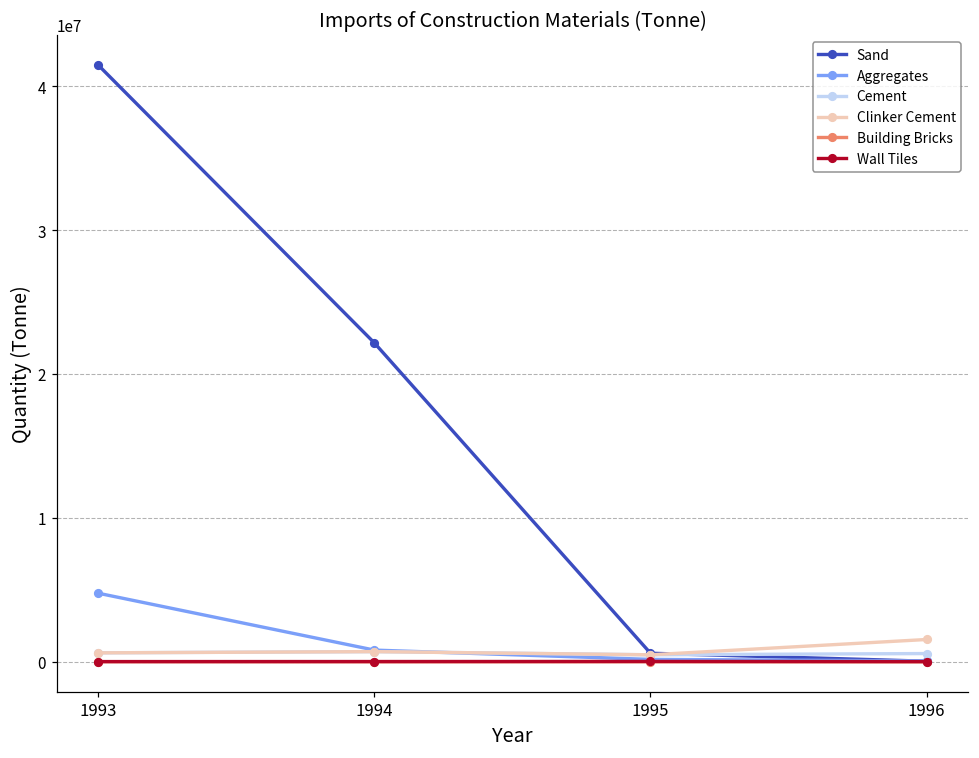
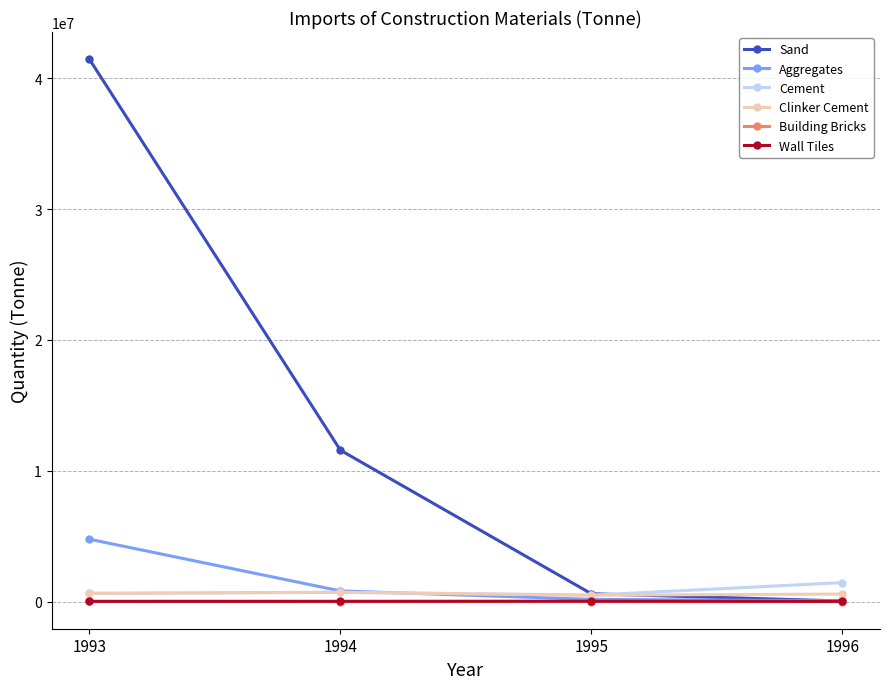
  {
    "Sand": {
      "1993": 41500000,
-     "1994": 22200000
+     "1994": 11600000
    },
    "Aggregates": {
      "1993": 4800000
    },
    "Cement": {
-     "1996": 600000
+     "1996": 1500000
    },
    "Clinker Cement": {
-     "1996": 1600000
+     "1996": 600000
    }
  }
